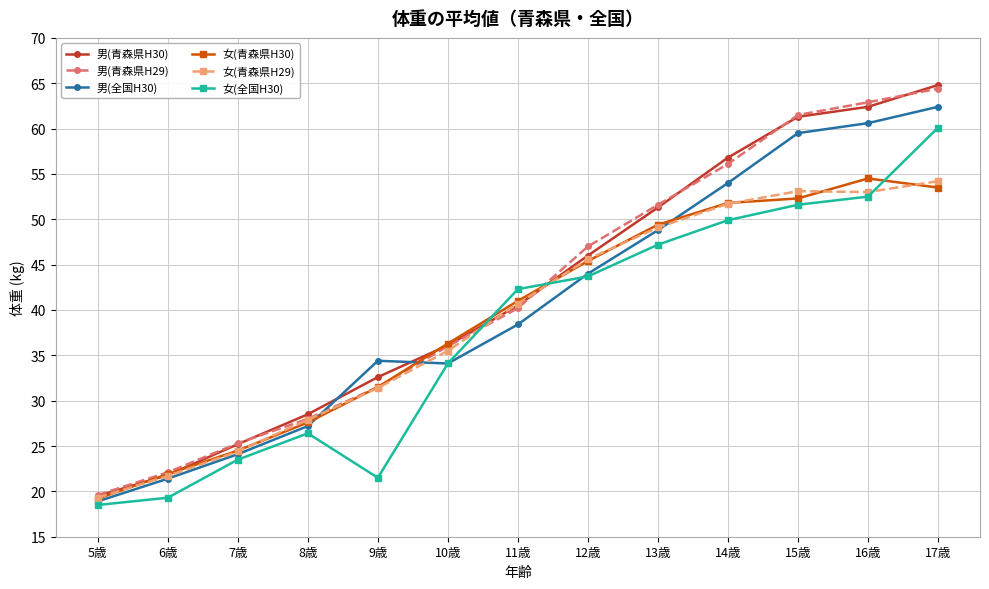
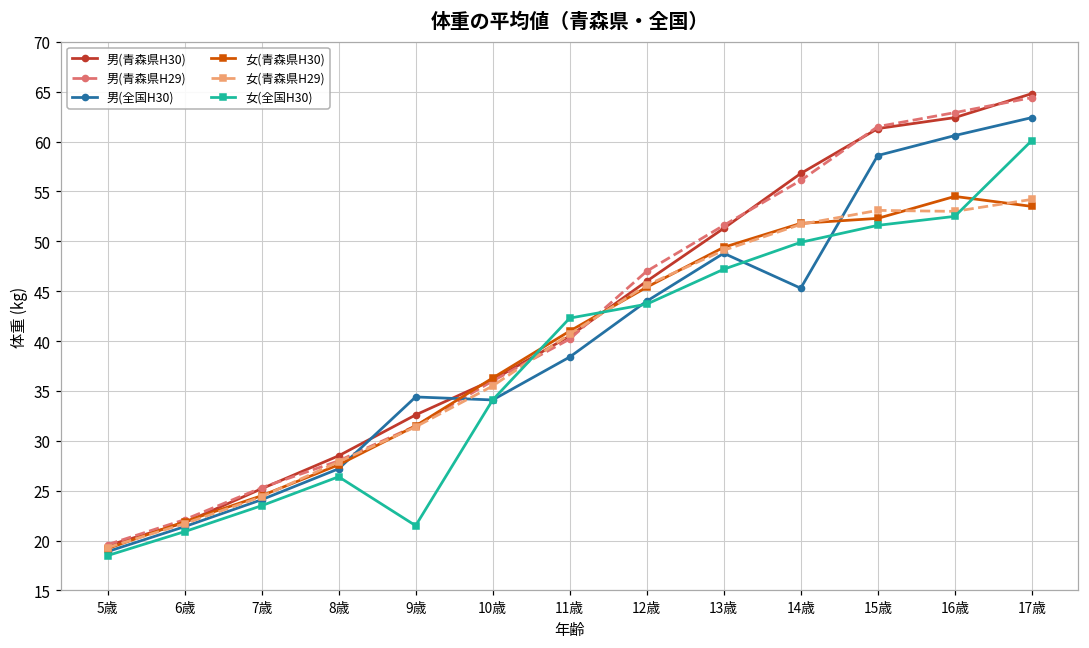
  {
    "男(全国H30)": {
      "5歳": 19,
      "6歳": 21,
      "7歳": 24,
      "8歳": 27,
      "9歳": 34,
      "11歳": 38,
      "12歳": 44,
      "13歳": 49,
-     "14歳": 54,
-     "15歳": 60,
+     "14歳": 45,
+     "15歳": 59,
      "16歳": 61,
      "17歳": 62
    },
    "女(全国H30)": {
      "5歳": 19,
-     "6歳": 19,
+     "6歳": 21,
      "7歳": 24,
      "8歳": 26,
      "9歳": 22,
      "11歳": 42,
      "12歳": 44,
      "13歳": 47,
      "14歳": 50,
      "15歳": 52,
      "16歳": 53,
      "17歳": 60
    }
  }
